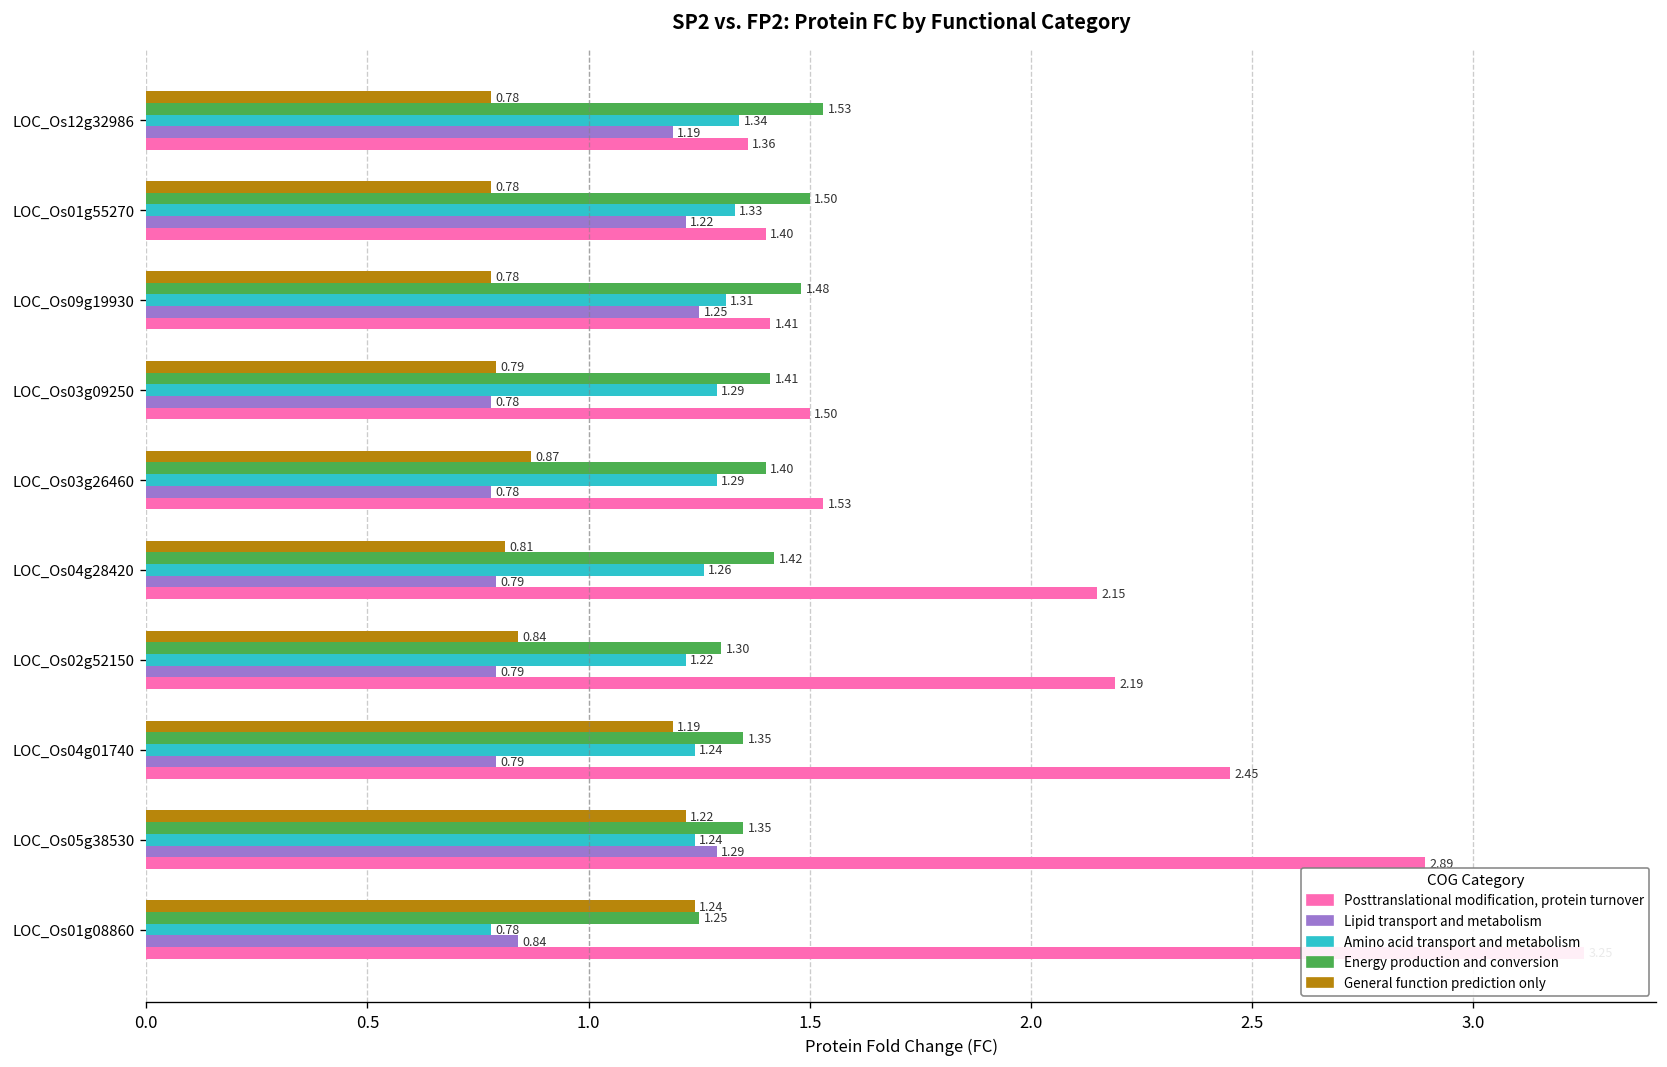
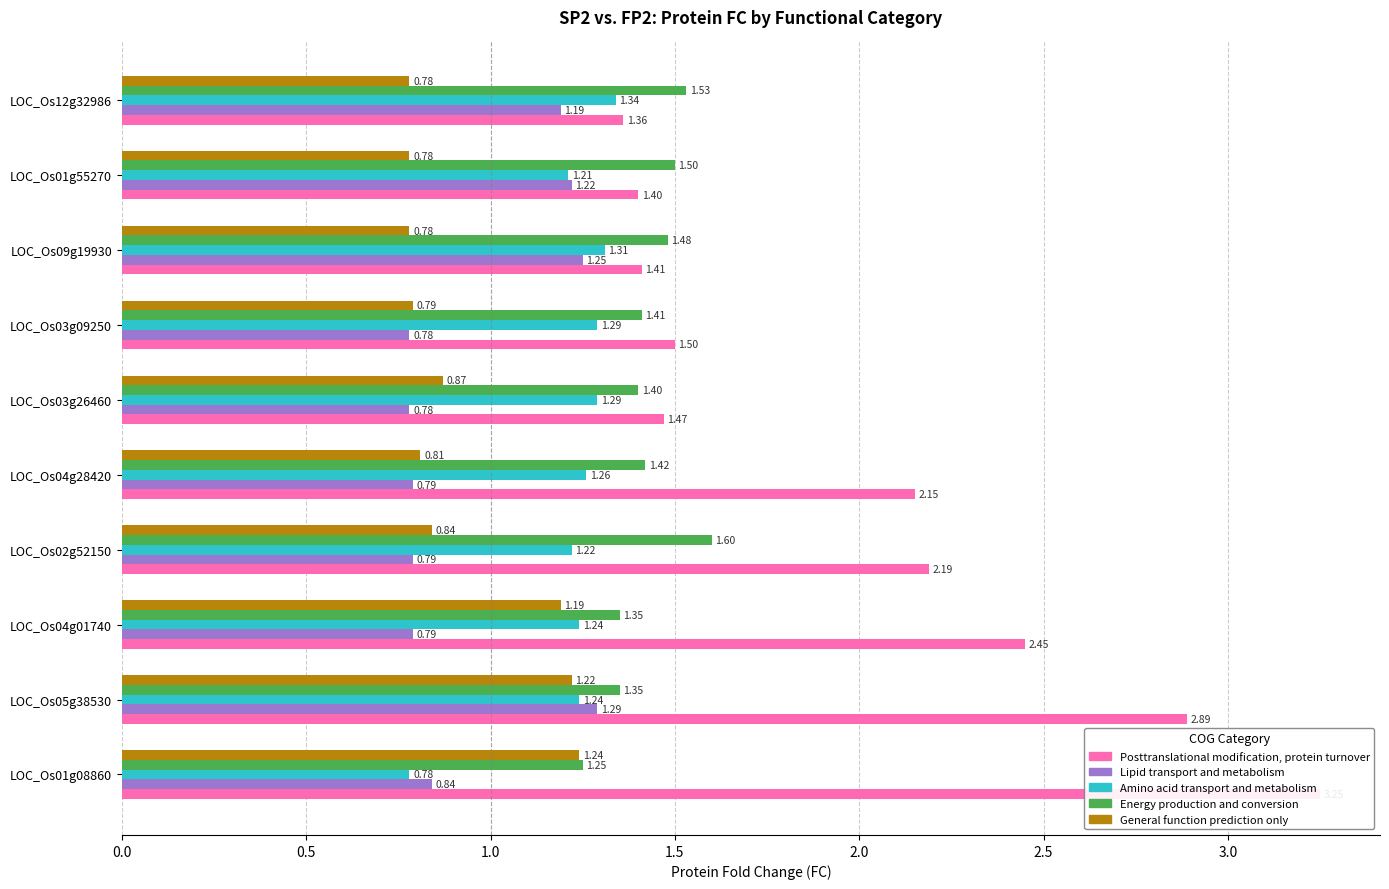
  {
    "Posttranslational modification, protein turnover": {
      "LOC_Os12g32986": 1.36,
      "LOC_Os01g55270": 1.40,
      "LOC_Os09g19930": 1.41,
      "LOC_Os03g09250": 1.50,
-     "LOC_Os03g26460": 1.53,
+     "LOC_Os03g26460": 1.47,
      "LOC_Os04g28420": 2.15,
      "LOC_Os02g52150": 2.19,
      "LOC_Os04g01740": 2.45,
      "LOC_Os05g38530": 2.89
    },
    "Lipid transport and metabolism": {
      "LOC_Os12g32986": 1.19,
      "LOC_Os01g55270": 1.22,
      "LOC_Os09g19930": 1.25,
      "LOC_Os03g09250": 0.78,
      "LOC_Os03g26460": 0.78,
      "LOC_Os04g28420": 0.79,
      "LOC_Os02g52150": 0.79,
      "LOC_Os04g01740": 0.79,
      "LOC_Os05g38530": 1.29,
      "LOC_Os01g08860": 0.84
    },
    "Amino acid transport and metabolism": {
      "LOC_Os12g32986": 1.34,
-     "LOC_Os01g55270": 1.33,
+     "LOC_Os01g55270": 1.21,
      "LOC_Os09g19930": 1.31,
      "LOC_Os03g09250": 1.29,
      "LOC_Os03g26460": 1.29,
      "LOC_Os04g28420": 1.26,
      "LOC_Os02g52150": 1.22,
      "LOC_Os04g01740": 1.24,
      "LOC_Os05g38530": 1.24,
      "LOC_Os01g08860": 0.78
    },
    "Energy production and conversion": {
      "LOC_Os12g32986": 1.53,
      "LOC_Os01g55270": 1.50,
      "LOC_Os09g19930": 1.48,
      "LOC_Os03g09250": 1.41,
      "LOC_Os03g26460": 1.40,
      "LOC_Os04g28420": 1.42,
-     "LOC_Os02g52150": 1.30,
+     "LOC_Os02g52150": 1.60,
      "LOC_Os04g01740": 1.35,
      "LOC_Os05g38530": 1.35,
      "LOC_Os01g08860": 1.25
    },
    "General function prediction only": {
      "LOC_Os12g32986": 0.78,
      "LOC_Os01g55270": 0.78,
      "LOC_Os09g19930": 0.78,
      "LOC_Os03g09250": 0.79,
      "LOC_Os03g26460": 0.87,
      "LOC_Os04g28420": 0.81,
      "LOC_Os02g52150": 0.84,
      "LOC_Os04g01740": 1.19,
      "LOC_Os05g38530": 1.22,
      "LOC_Os01g08860": 1.24
    }
  }
